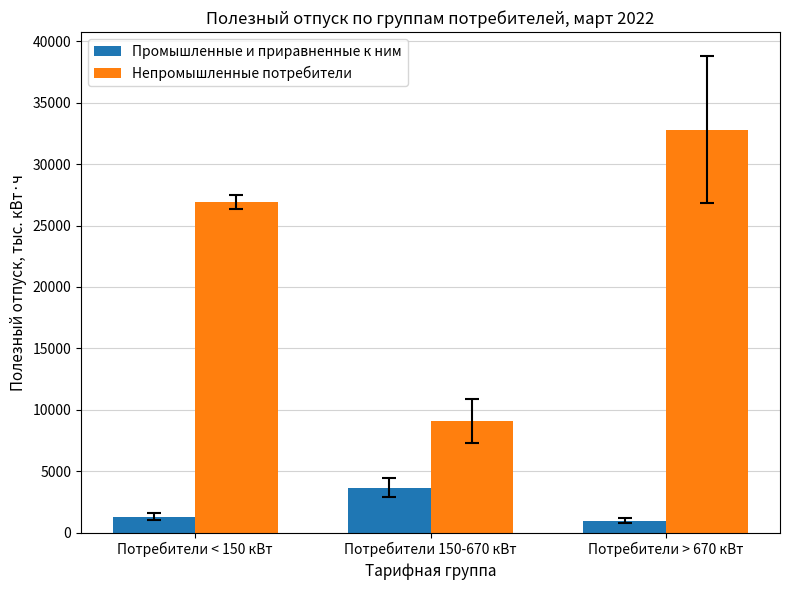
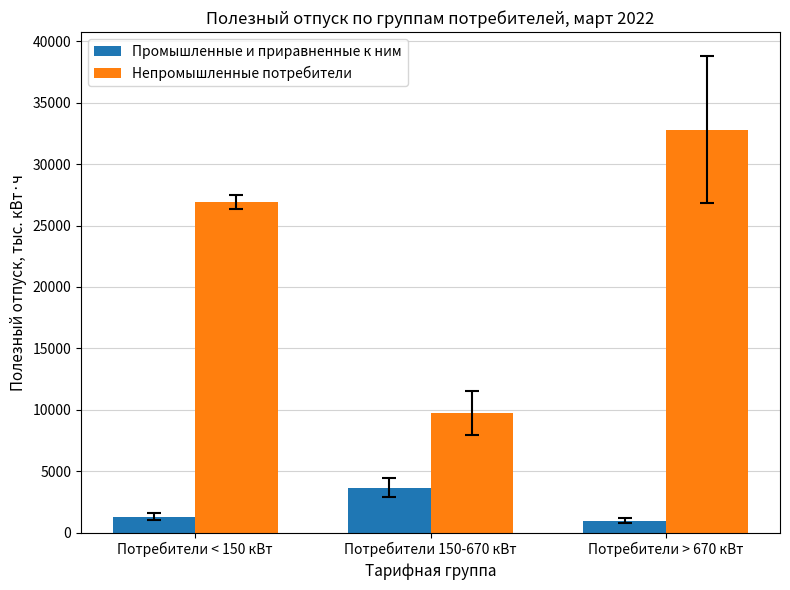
  {
    "Непромышленные потребители": {
      "Потребители < 150 кВт": 26900,
-     "Потребители 150-670 кВт": 9100,
+     "Потребители 150-670 кВт": 9700,
      "Потребители > 670 кВт": 32800
    }
  }
